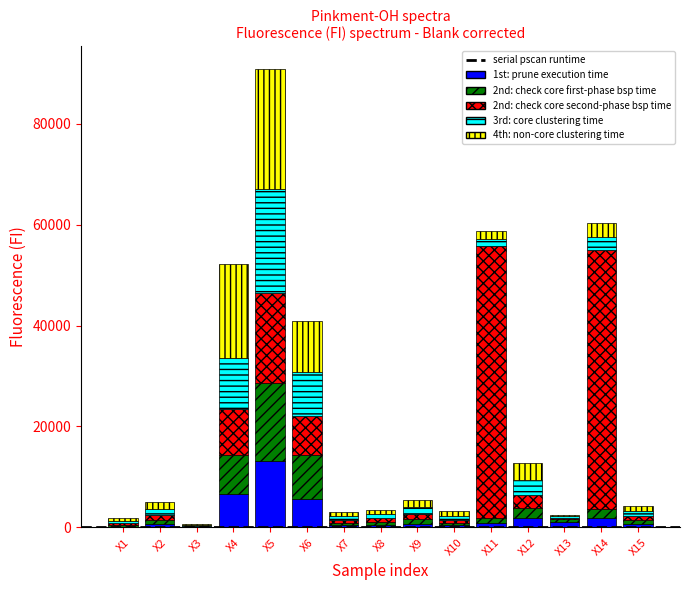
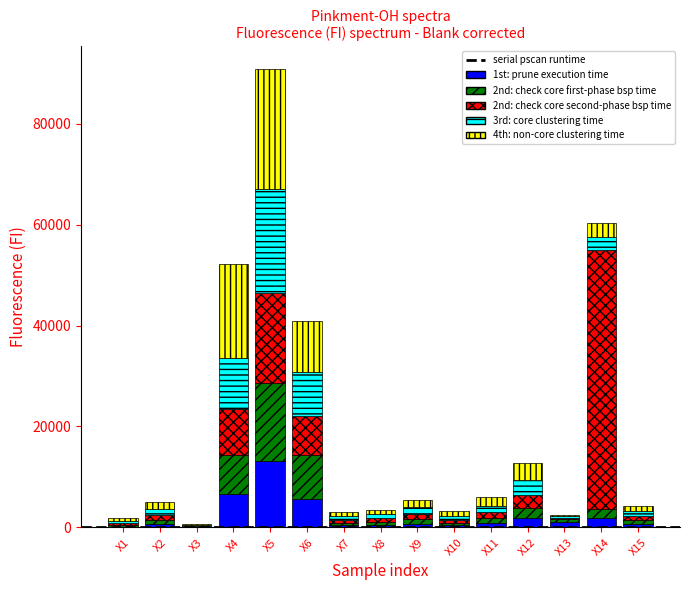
  {
    "1st: prune execution time": {
      "X2": 1000,
      "X3": 0,
      "X4": 7000,
      "X5": 13000,
      "X6": 6000,
      "X8": 1000,
      "X9": 1000,
      "X11": 1000,
      "X12": 2000,
      "X13": 1000,
      "X14": 2000,
      "X15": 1000
    },
    "2nd: check core first-phase bsp time": {
      "X2": 1000,
      "X4": 8000,
      "X5": 15000,
      "X6": 9000,
      "X8": 1000,
      "X9": 1000,
      "X10": 1000,
      "X11": 1000,
      "X12": 2000,
      "X13": 1000,
      "X14": 2000,
      "X15": 1000
    },
    "2nd: check core second-phase bsp time": {
      "X2": 1000,
      "X4": 9000,
      "X5": 18000,
      "X6": 8000,
      "X7": 1000,
      "X8": 1000,
      "X9": 1000,
      "X10": 1000,
-     "X11": 54000,
+     "X11": 1000,
      "X12": 3000,
      "X14": 51000,
      "X15": 1000
    },
    "3rd: core clustering time": {
      "X2": 1000,
      "X4": 10000,
      "X5": 21000,
      "X6": 9000,
      "X7": 1000,
      "X8": 1000,
      "X9": 1000,
      "X10": 1000,
      "X11": 1000,
      "X12": 3000,
      "X14": 2000,
      "X15": 1000
    },
    "4th: non-core clustering time": {
      "X1": 1000,
      "X2": 1000,
      "X4": 19000,
      "X5": 24000,
      "X6": 10000,
      "X7": 1000,
      "X8": 1000,
      "X9": 1000,
      "X10": 1000,
      "X11": 2000,
      "X12": 3000,
      "X14": 3000,
      "X15": 1000
    }
  }
